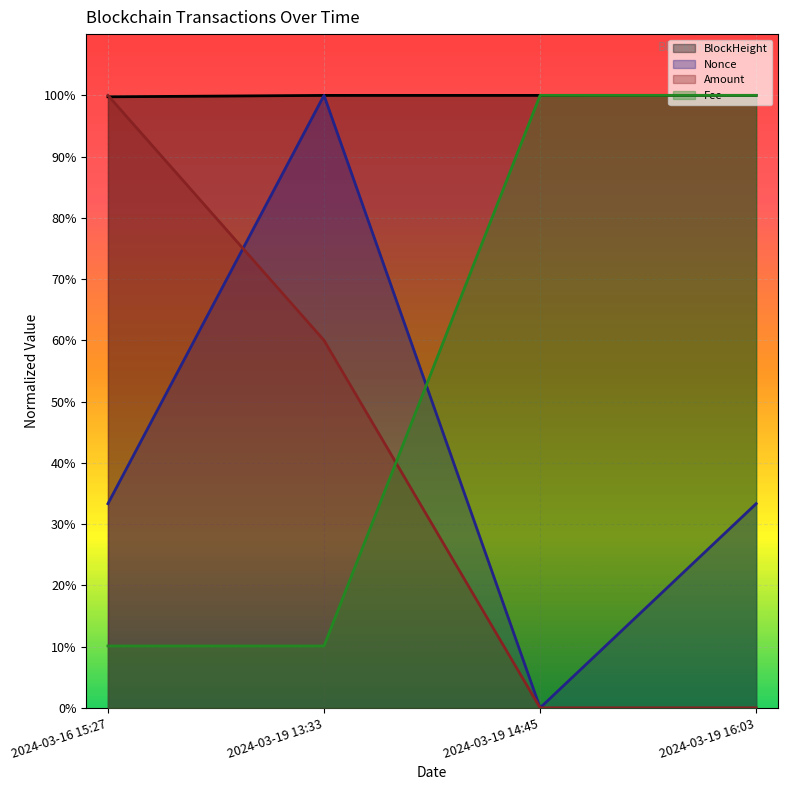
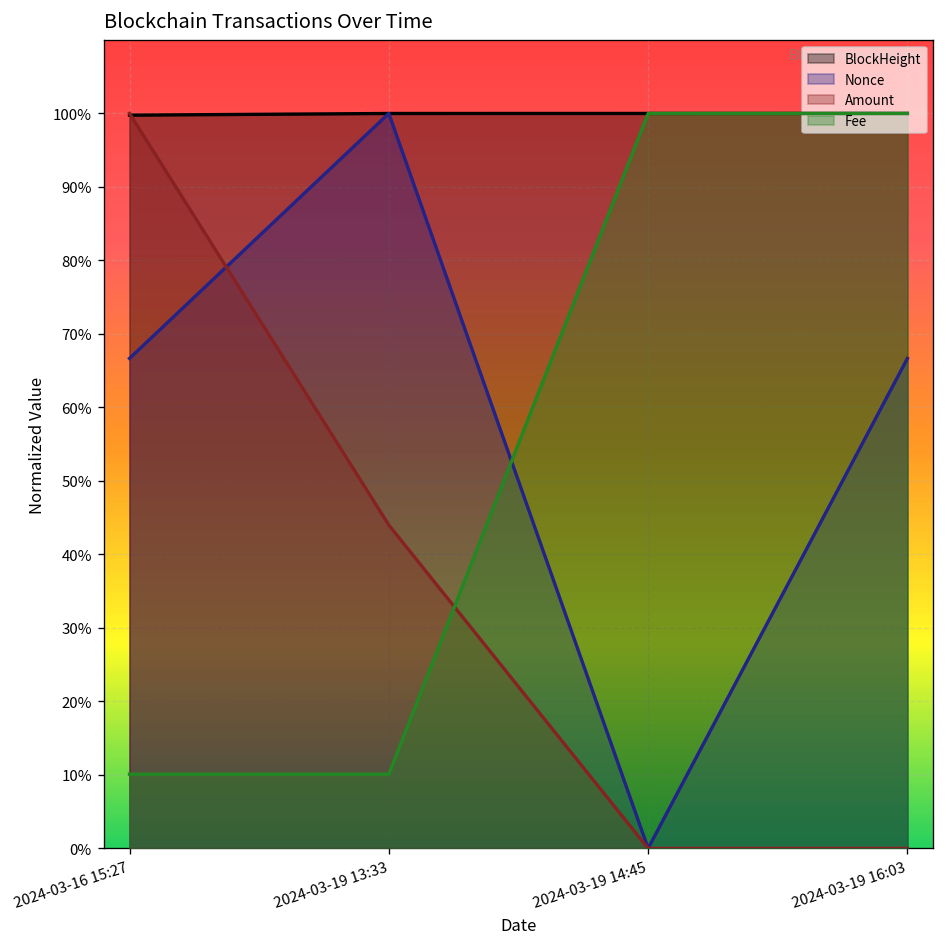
  {
    "Nonce": {
-     "2024-03-16 15:27": "33%",
-     "2024-03-19 16:03": "33%"
+     "2024-03-16 15:27": "67%",
+     "2024-03-19 16:03": "67%"
    },
    "Amount": {
-     "2024-03-19 13:33": "60%",
+     "2024-03-19 13:33": "44%",
      "2024-03-19 16:03": "0%"
    },
    "Fee": {
      "2024-03-16 15:27": "10%",
      "2024-03-19 13:33": "10%"
    }
  }
